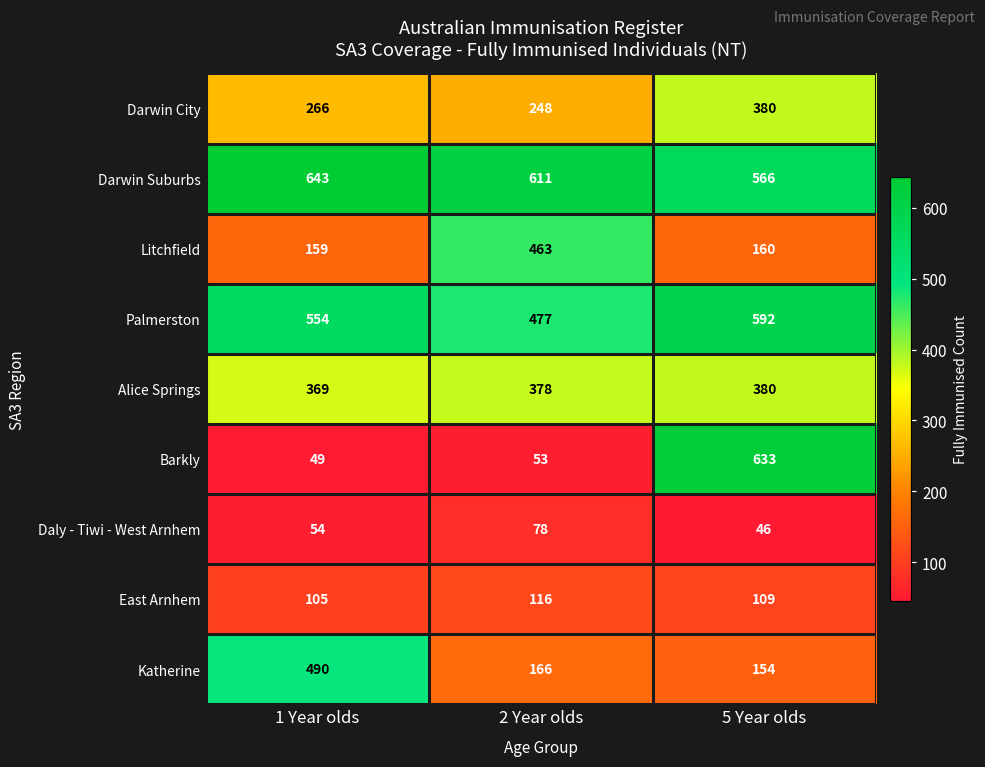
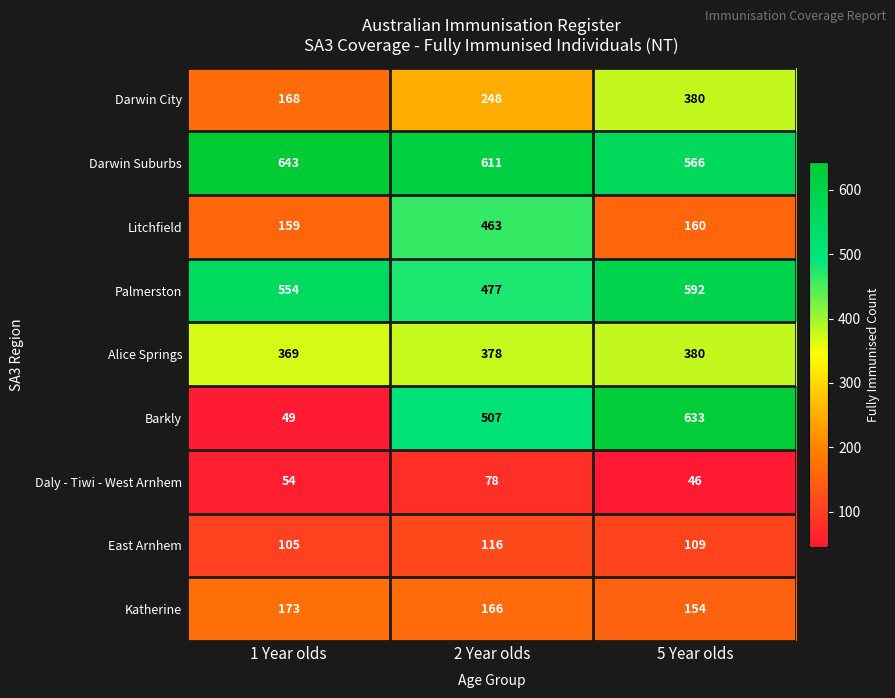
  {
    "Darwin City": {
-     "1 Year olds": 266,
+     "1 Year olds": 168,
      "2 Year olds": 248,
      "5 Year olds": 380
    },
    "Darwin Suburbs": {
      "1 Year olds": 643,
      "2 Year olds": 611,
      "5 Year olds": 566
    },
    "Litchfield": {
      "1 Year olds": 159,
      "2 Year olds": 463,
      "5 Year olds": 160
    },
    "Palmerston": {
      "1 Year olds": 554,
      "2 Year olds": 477,
      "5 Year olds": 592
    },
    "Alice Springs": {
      "1 Year olds": 369,
      "2 Year olds": 378,
      "5 Year olds": 380
    },
    "Barkly": {
      "1 Year olds": 49,
-     "2 Year olds": 53,
+     "2 Year olds": 507,
      "5 Year olds": 633
    },
    "Daly - Tiwi - West Arnhem": {
      "1 Year olds": 54,
      "2 Year olds": 78,
      "5 Year olds": 46
    },
    "East Arnhem": {
      "1 Year olds": 105,
      "2 Year olds": 116,
      "5 Year olds": 109
    },
    "Katherine": {
-     "1 Year olds": 490,
+     "1 Year olds": 173,
      "2 Year olds": 166,
      "5 Year olds": 154
    }
  }
